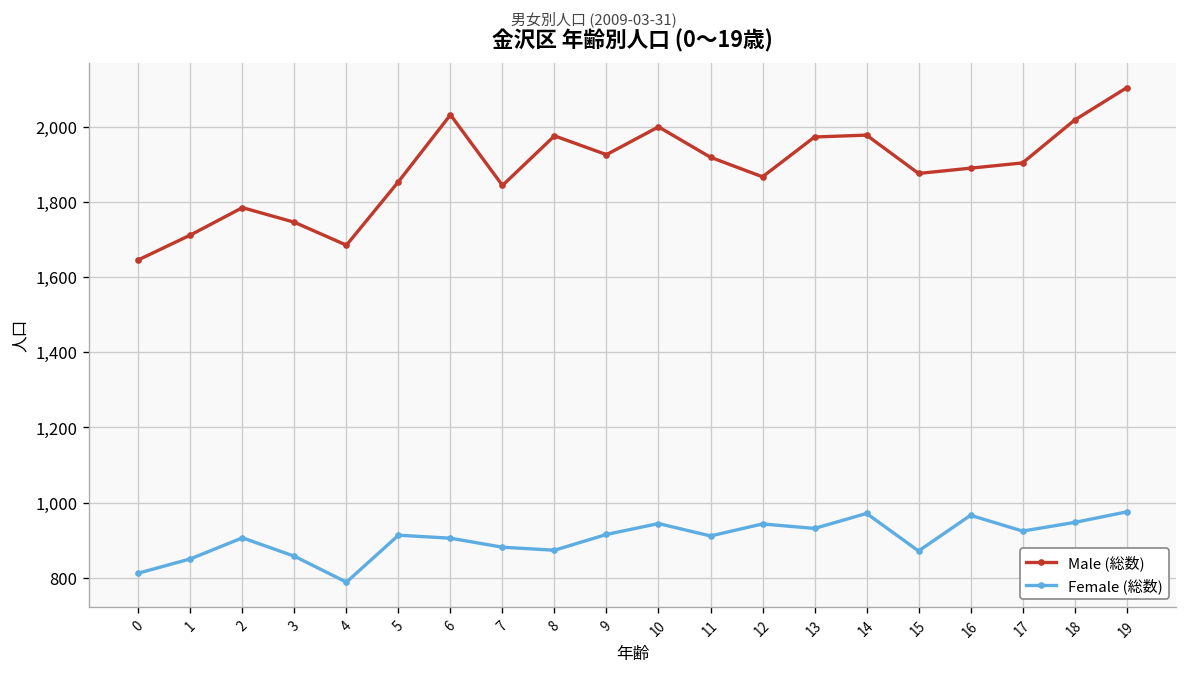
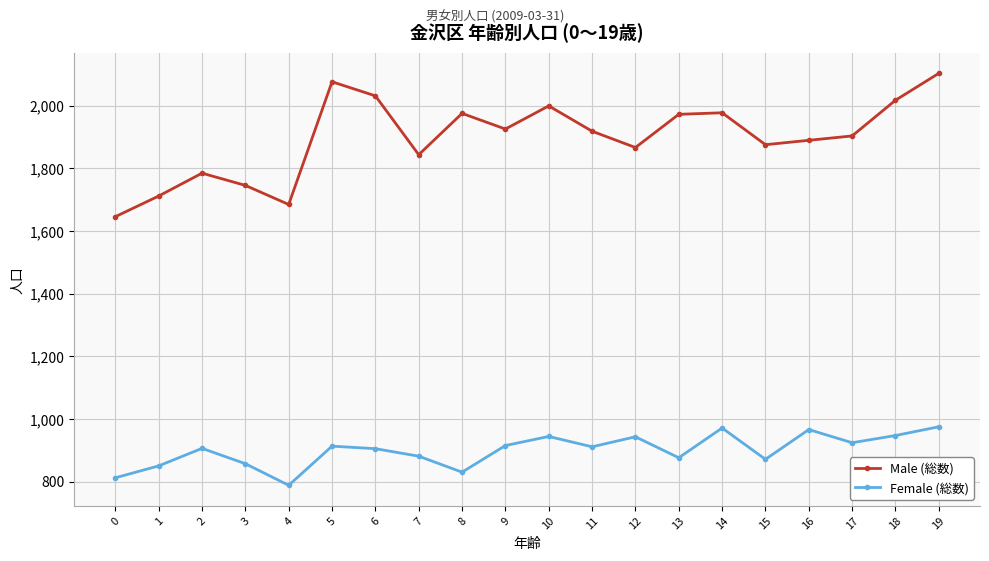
  {
    "Male (総数)": {
      "0": "1,650",
      "1": "1,710",
      "2": "1,790",
      "3": "1,750",
      "4": "1,690",
-     "5": "1,850",
+     "5": "2,080",
      "6": "2,030",
      "7": "1,840",
      "8": "1,980",
      "9": "1,930",
      "10": "2,000",
      "11": "1,920",
      "12": "1,870",
      "13": "1,970",
      "14": "1,980",
      "15": "1,880",
      "16": "1,890",
      "17": "1,900",
      "18": "2,020",
      "19": "2,100"
    },
    "Female (総数)": {
      "0": "810",
      "1": "850",
      "2": "910",
      "3": "860",
      "4": "790",
      "5": "910",
      "6": "910",
      "7": "880",
-     "8": "870",
+     "8": "830",
      "9": "920",
      "10": "940",
      "11": "910",
      "12": "940",
-     "13": "930",
+     "13": "880",
      "14": "970",
      "15": "870",
      "16": "970",
      "17": "920",
      "18": "950",
      "19": "980"
    }
  }
